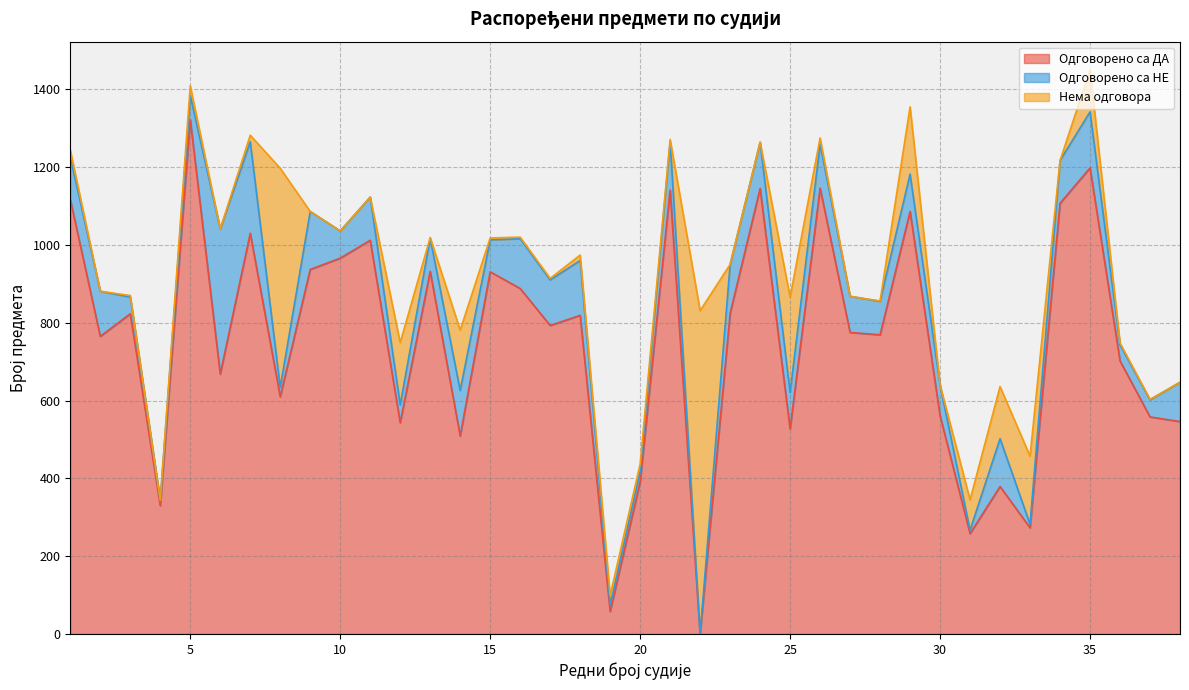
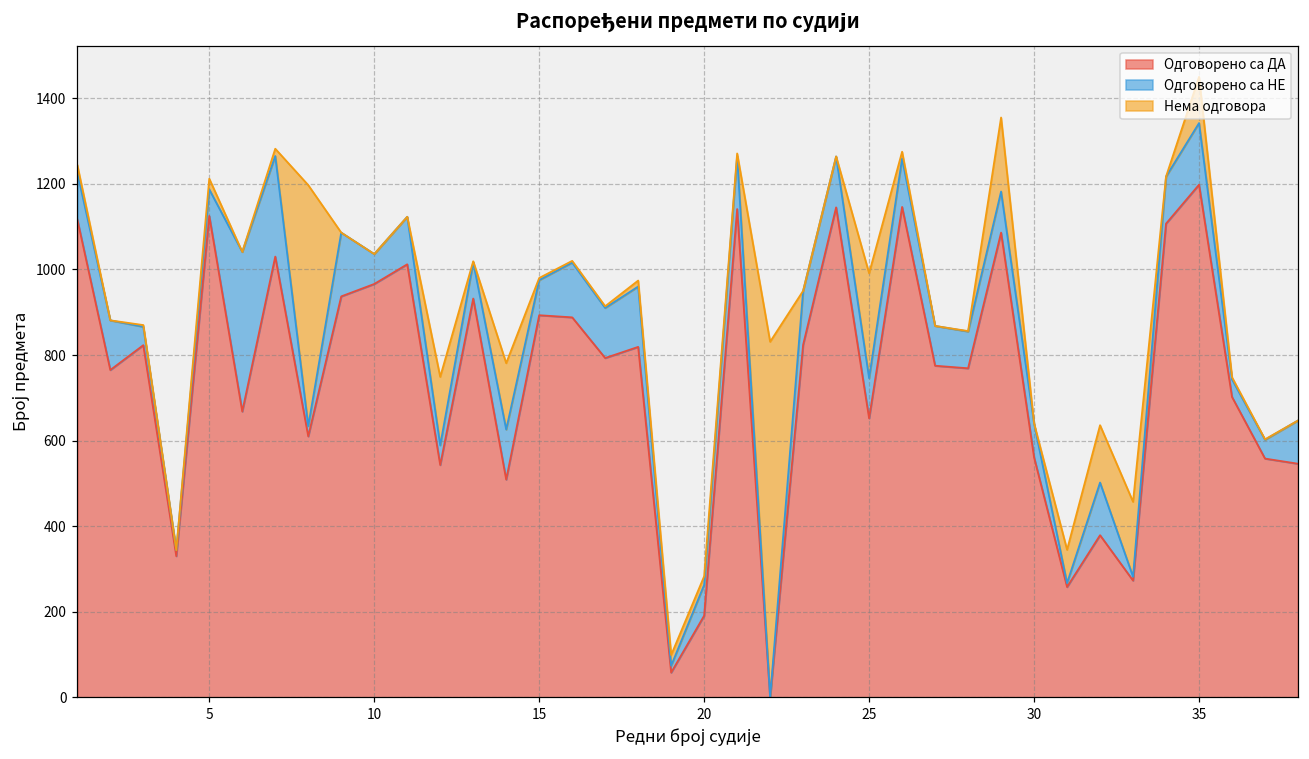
  {
    "Одговорено са ДА": {
-     "5": 1320,
+     "5": 1130,
      "10": 970,
-     "15": 930,
-     "20": 390,
-     "25": 530,
+     "15": 890,
+     "20": 190,
+     "25": 650,
      "30": 560,
      "35": 1200
    },
    "Одговорено са НЕ": {
      "5": 60,
-     "20": 30,
+     "20": 70,
      "25": 90,
      "35": 140
    },
    "Нема одговора": {
      "5": 30,
      "20": 20,
      "25": 250
    }
  }
